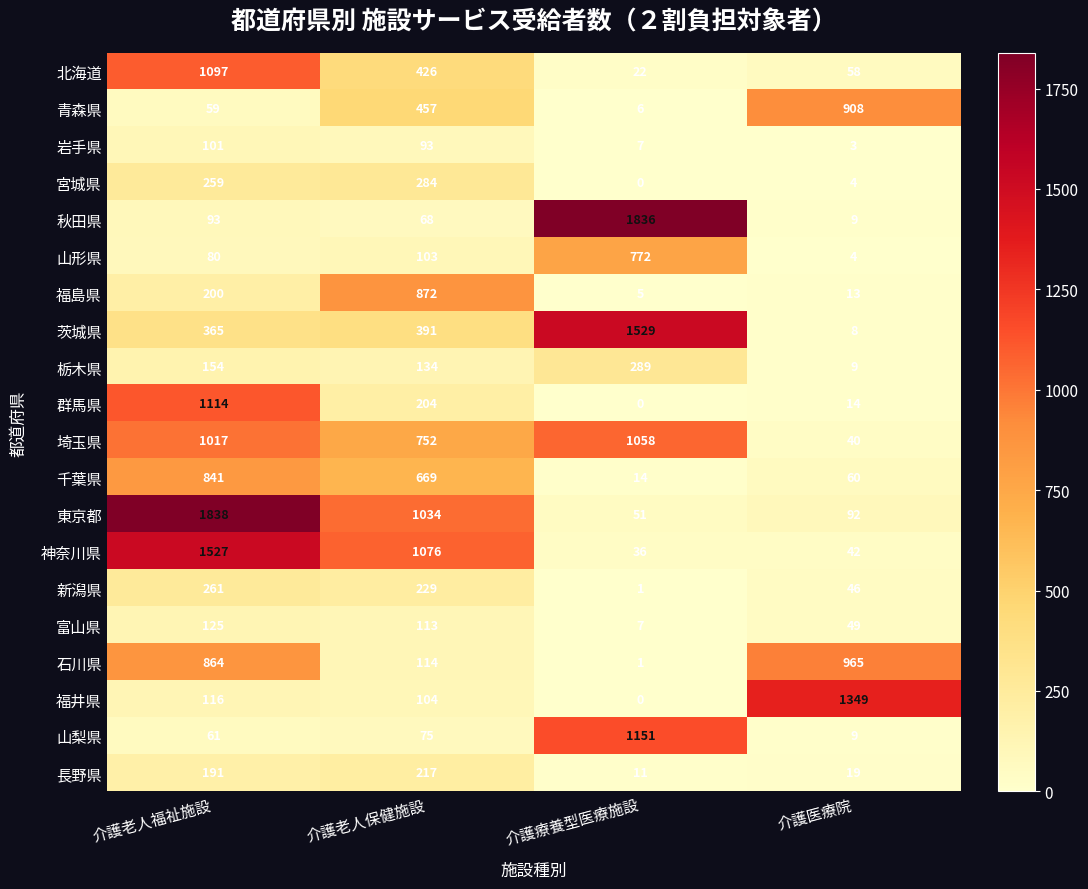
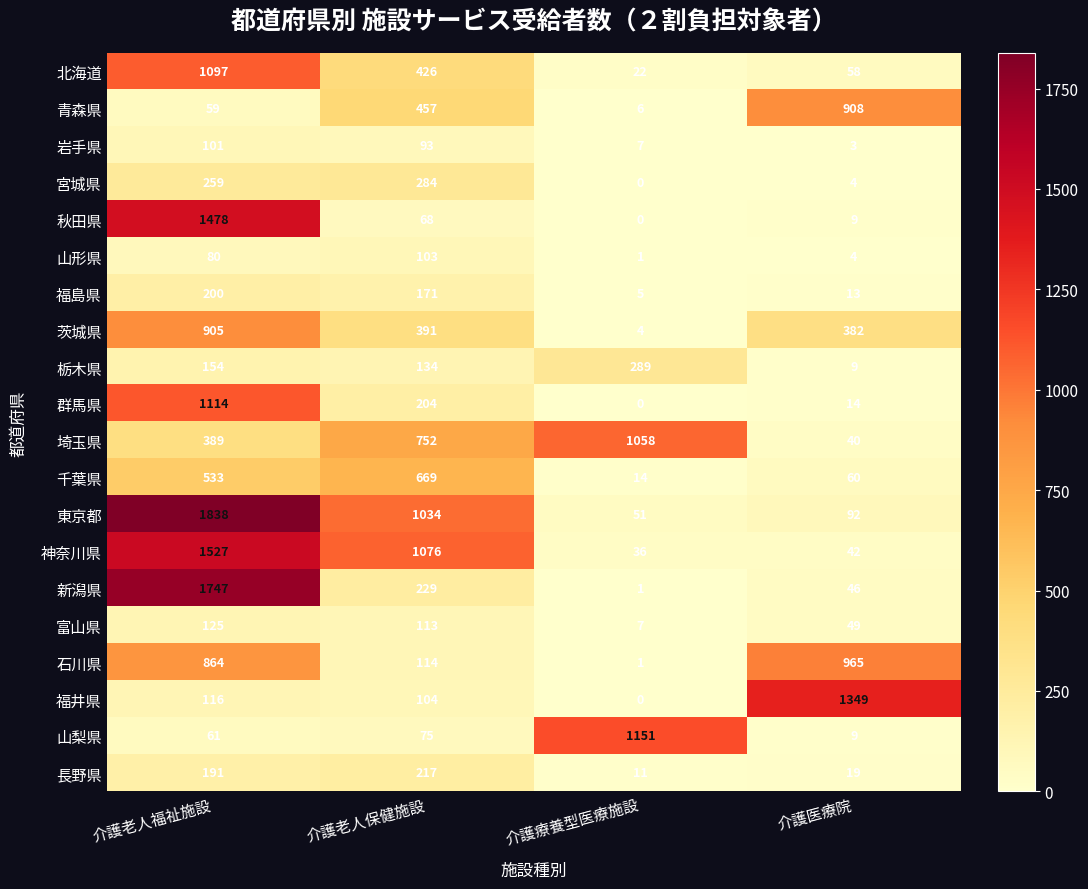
  {
    "北海道": {
      "介護老人福祉施設": 1097,
      "介護老人保健施設": 426,
      "介護療養型医療施設": 22,
      "介護医療院": 58
    },
    "青森県": {
      "介護老人福祉施設": 59,
      "介護老人保健施設": 457,
      "介護療養型医療施設": 6,
      "介護医療院": 908
    },
    "岩手県": {
      "介護老人福祉施設": 101,
      "介護老人保健施設": 93,
      "介護療養型医療施設": 7,
      "介護医療院": 3
    },
    "宮城県": {
      "介護老人福祉施設": 259,
      "介護老人保健施設": 284,
      "介護療養型医療施設": 0,
      "介護医療院": 4
    },
    "秋田県": {
-     "介護老人福祉施設": 93,
+     "介護老人福祉施設": 1478,
      "介護老人保健施設": 68,
-     "介護療養型医療施設": 1836,
+     "介護療養型医療施設": 0,
      "介護医療院": 9
    },
    "山形県": {
      "介護老人福祉施設": 80,
      "介護老人保健施設": 103,
-     "介護療養型医療施設": 772,
+     "介護療養型医療施設": 1,
      "介護医療院": 4
    },
    "福島県": {
      "介護老人福祉施設": 200,
-     "介護老人保健施設": 872,
+     "介護老人保健施設": 171,
      "介護療養型医療施設": 5,
      "介護医療院": 13
    },
    "茨城県": {
-     "介護老人福祉施設": 365,
+     "介護老人福祉施設": 905,
      "介護老人保健施設": 391,
-     "介護療養型医療施設": 1529,
-     "介護医療院": 8
+     "介護療養型医療施設": 4,
+     "介護医療院": 382
    },
    "栃木県": {
      "介護老人福祉施設": 154,
      "介護老人保健施設": 134,
      "介護療養型医療施設": 289,
      "介護医療院": 9
    },
    "群馬県": {
      "介護老人福祉施設": 1114,
      "介護老人保健施設": 204,
      "介護療養型医療施設": 0,
      "介護医療院": 14
    },
    "埼玉県": {
-     "介護老人福祉施設": 1017,
+     "介護老人福祉施設": 389,
      "介護老人保健施設": 752,
      "介護療養型医療施設": 1058,
      "介護医療院": 40
    },
    "千葉県": {
-     "介護老人福祉施設": 841,
+     "介護老人福祉施設": 533,
      "介護老人保健施設": 669,
      "介護療養型医療施設": 14,
      "介護医療院": 60
    },
    "東京都": {
      "介護老人福祉施設": 1838,
      "介護老人保健施設": 1034,
      "介護療養型医療施設": 51,
      "介護医療院": 92
    },
    "神奈川県": {
      "介護老人福祉施設": 1527,
      "介護老人保健施設": 1076,
      "介護療養型医療施設": 36,
      "介護医療院": 42
    },
    "新潟県": {
-     "介護老人福祉施設": 261,
+     "介護老人福祉施設": 1747,
      "介護老人保健施設": 229,
      "介護療養型医療施設": 1,
      "介護医療院": 46
    },
    "富山県": {
      "介護老人福祉施設": 125,
      "介護老人保健施設": 113,
      "介護療養型医療施設": 7,
      "介護医療院": 49
    },
    "石川県": {
      "介護老人福祉施設": 864,
      "介護老人保健施設": 114,
      "介護療養型医療施設": 1,
      "介護医療院": 965
    },
    "福井県": {
      "介護老人福祉施設": 116,
      "介護老人保健施設": 104,
      "介護療養型医療施設": 0,
      "介護医療院": 1349
    },
    "山梨県": {
      "介護老人福祉施設": 61,
      "介護老人保健施設": 75,
      "介護療養型医療施設": 1151,
      "介護医療院": 9
    },
    "長野県": {
      "介護老人福祉施設": 191,
      "介護老人保健施設": 217,
      "介護療養型医療施設": 11,
      "介護医療院": 19
    }
  }
